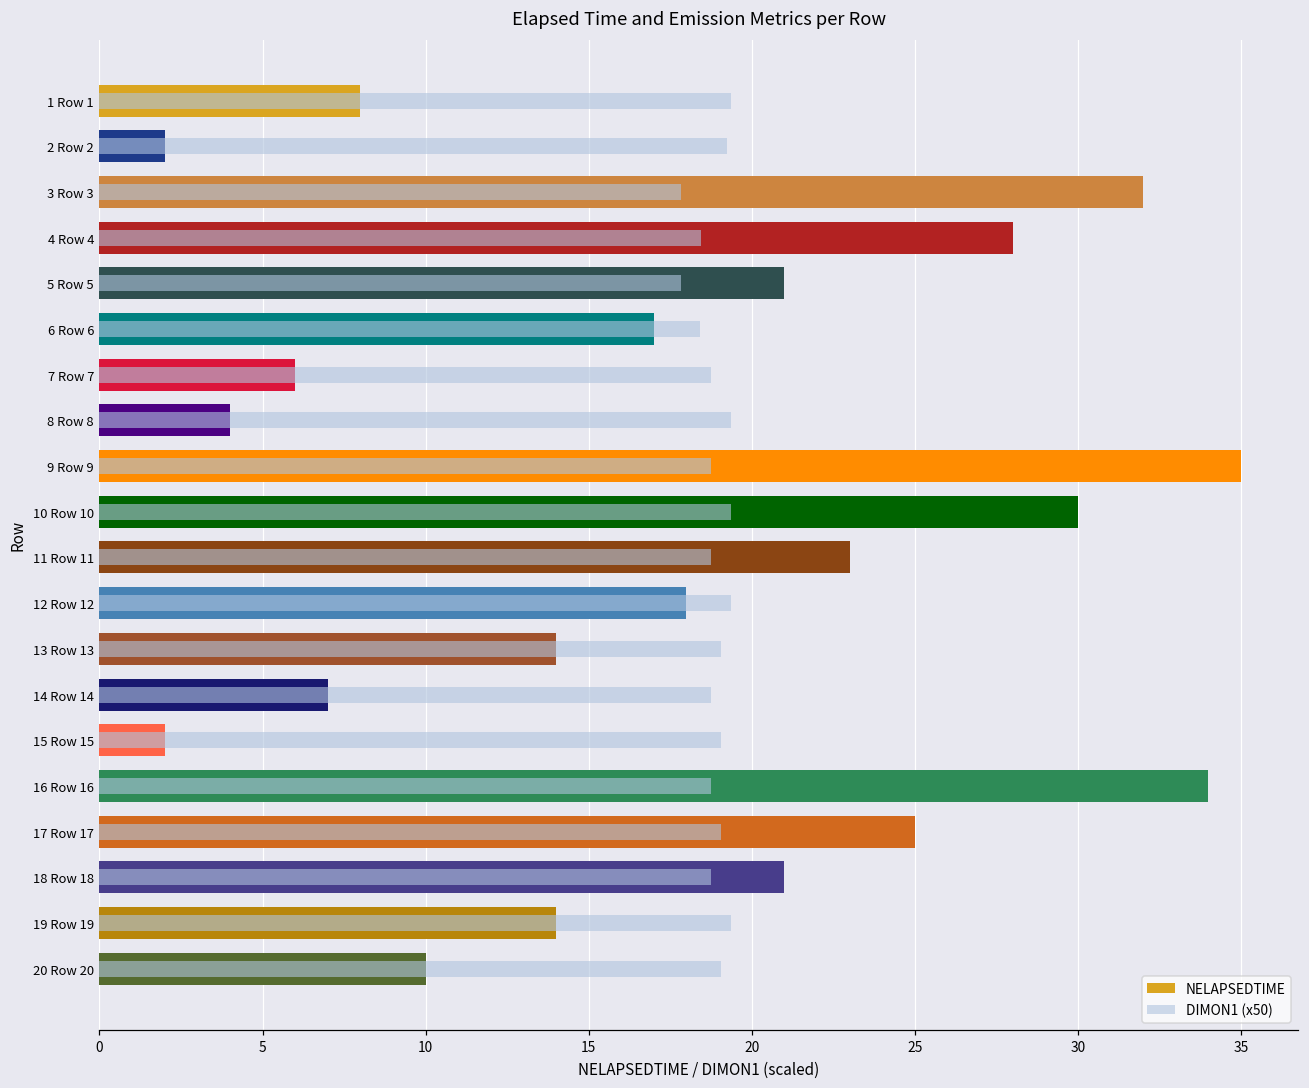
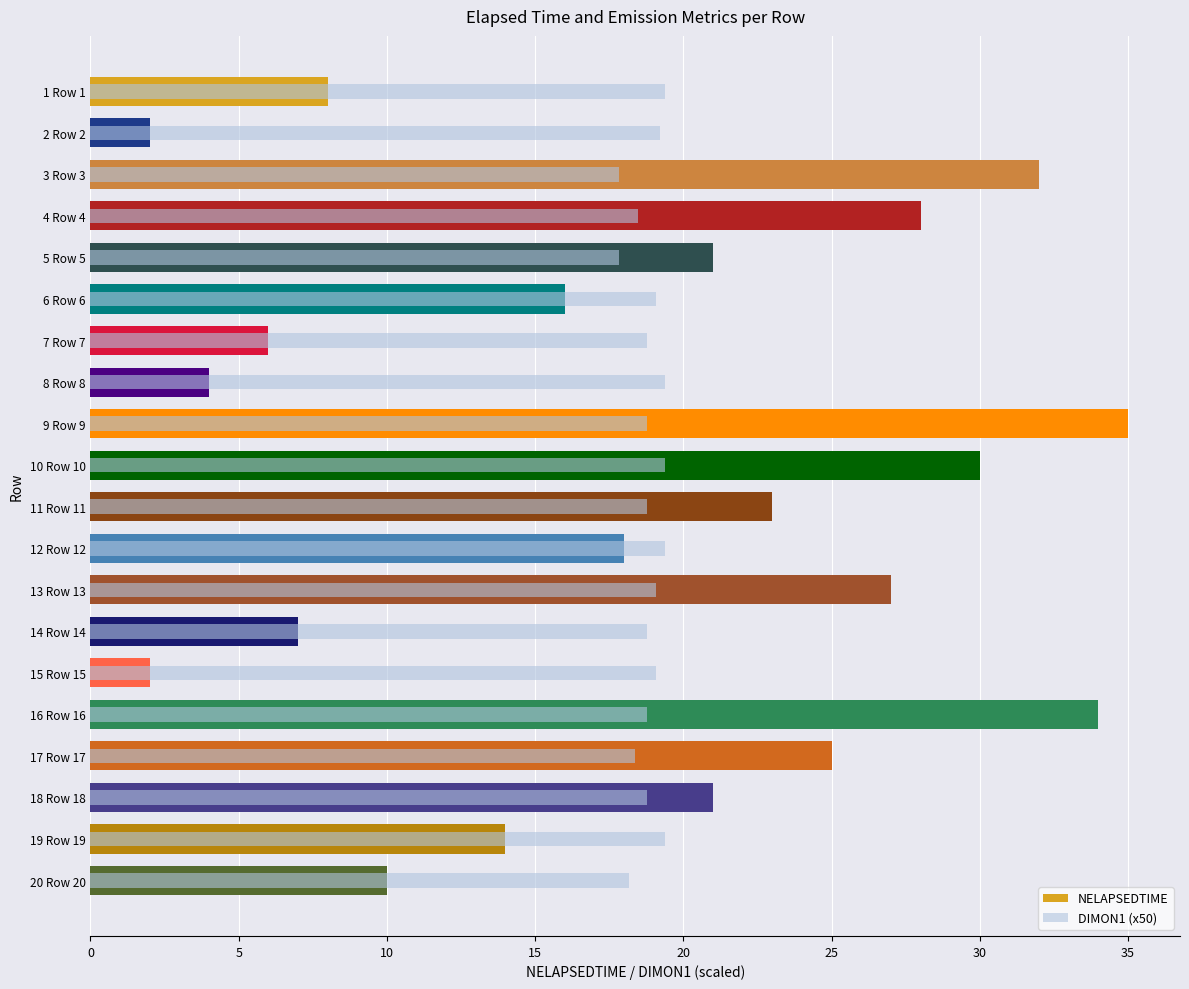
  {
    "NELAPSEDTIME": {
      "3 Row 3": 32,
      "4 Row 4": 28,
      "5 Row 5": 21,
-     "6 Row 6": 17,
+     "6 Row 6": 16,
      "9 Row 9": 35,
      "10 Row 10": 30,
      "11 Row 11": 23,
-     "13 Row 13": 14,
+     "13 Row 13": 27,
      "16 Row 16": 34,
      "17 Row 17": 25,
      "18 Row 18": 21
    },
    "DIMON1 (x50)": {
      "1 Row 1": 19.4,
      "2 Row 2": 19.2,
-     "6 Row 6": 18.4,
+     "6 Row 6": 19.1,
      "7 Row 7": 18.8,
      "8 Row 8": 19.4,
      "12 Row 12": 19.4,
      "14 Row 14": 18.8,
      "15 Row 15": 19.1,
-     "17 Row 17": 19.1,
+     "17 Row 17": 18.4,
      "19 Row 19": 19.4,
-     "20 Row 20": 19.1
+     "20 Row 20": 18.1
    }
  }
